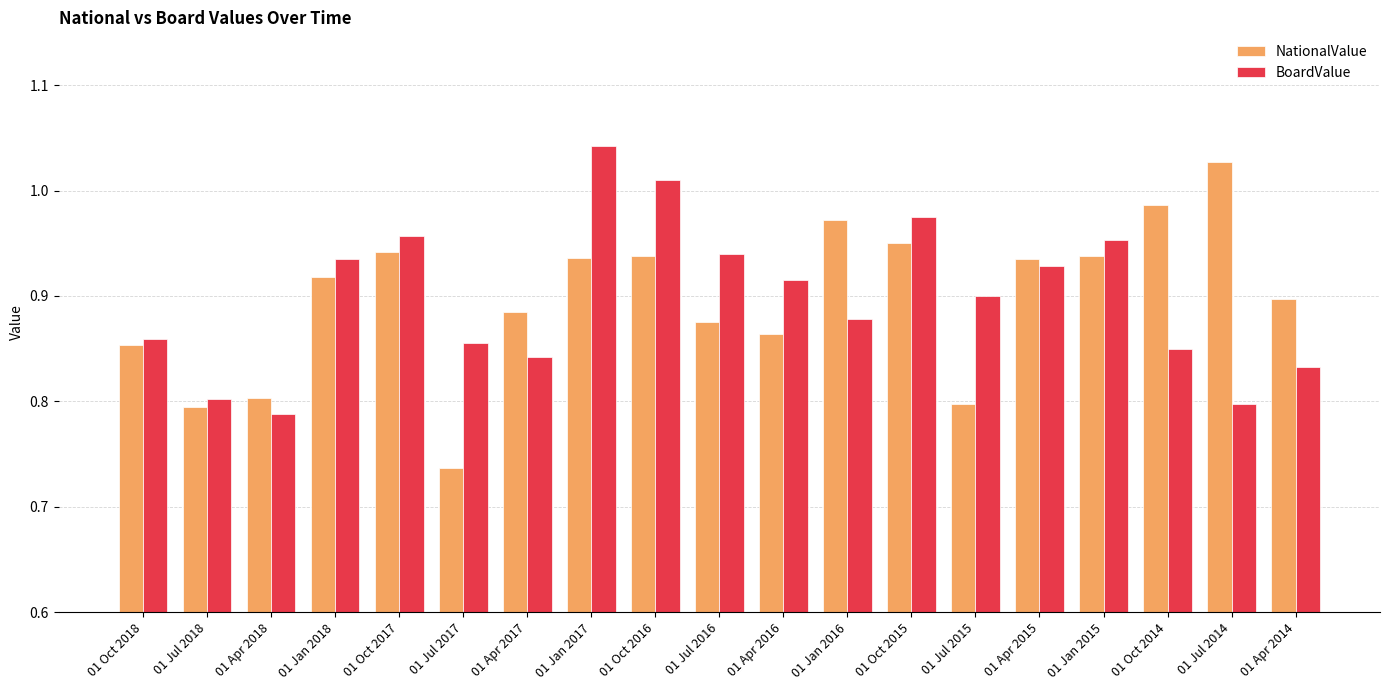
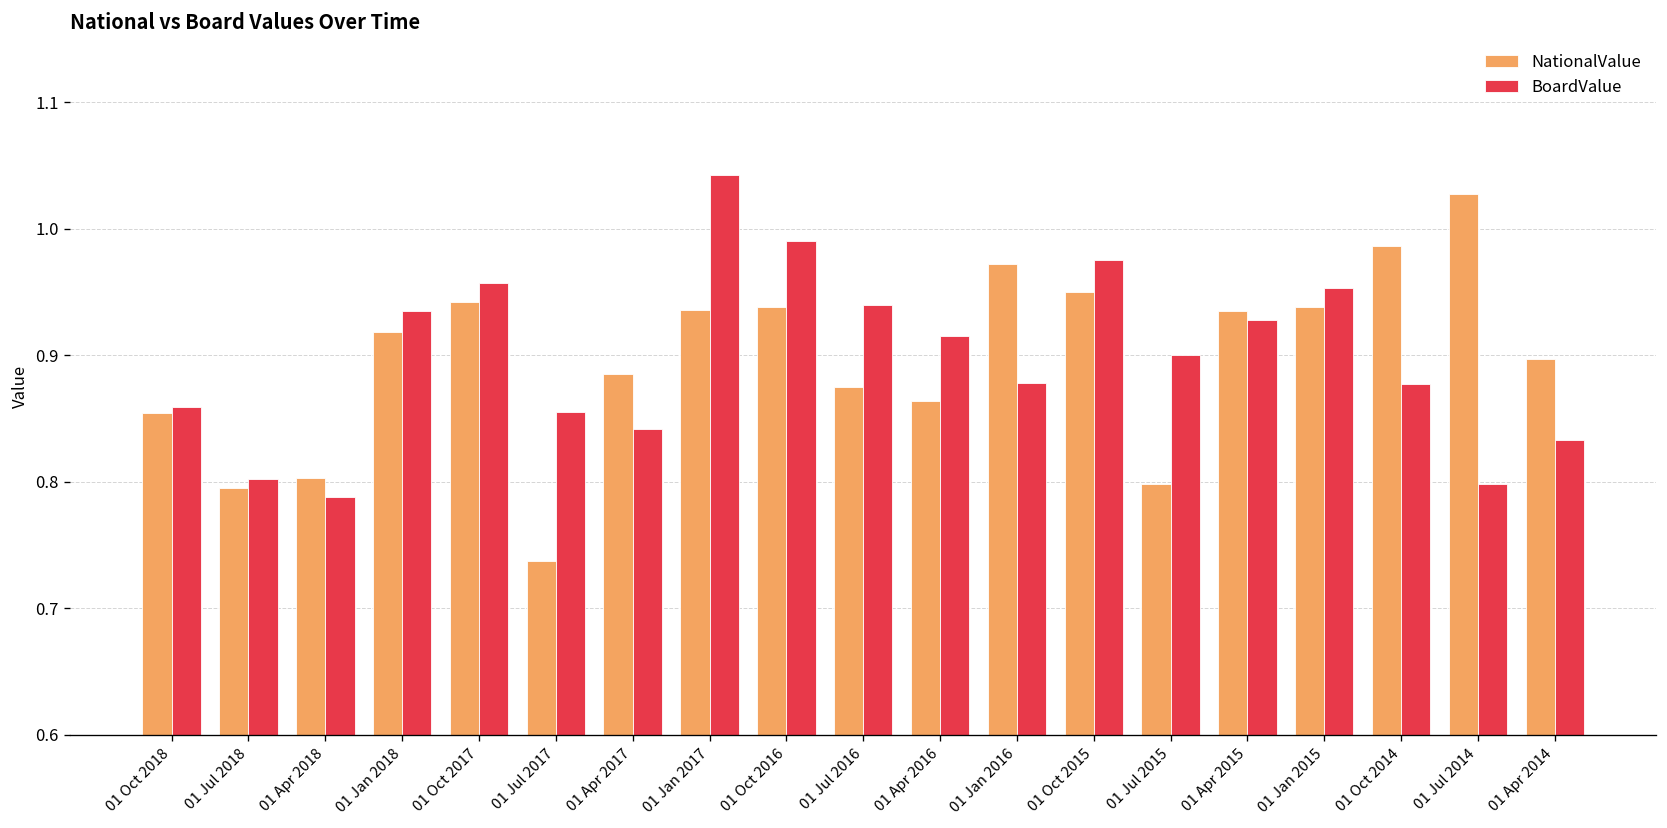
  {
    "NationalValue": {
      "01 Oct 2018": 0.854,
      "01 Jul 2018": 0.795,
      "01 Apr 2018": 0.803,
      "01 Jan 2018": 0.918,
      "01 Oct 2017": 0.942,
      "01 Jul 2017": 0.737,
      "01 Apr 2017": 0.885,
      "01 Jan 2017": 0.936,
      "01 Oct 2016": 0.938,
      "01 Jul 2016": 0.875,
      "01 Apr 2016": 0.864,
      "01 Jan 2016": 0.972,
      "01 Oct 2015": 0.950,
      "01 Jul 2015": 0.798,
      "01 Apr 2015": 0.935,
      "01 Jan 2015": 0.938,
      "01 Oct 2014": 0.986,
      "01 Jul 2014": 1.027,
      "01 Apr 2014": 0.897
    },
    "BoardValue": {
      "01 Oct 2018": 0.859,
      "01 Jul 2018": 0.802,
      "01 Apr 2018": 0.788,
      "01 Jan 2018": 0.935,
      "01 Oct 2017": 0.957,
      "01 Jul 2017": 0.855,
      "01 Apr 2017": 0.842,
      "01 Jan 2017": 1.042,
-     "01 Oct 2016": 1.01,
+     "01 Oct 2016": 0.99,
      "01 Jul 2016": 0.940,
      "01 Apr 2016": 0.915,
      "01 Jan 2016": 0.878,
      "01 Oct 2015": 0.975,
      "01 Jul 2015": 0.900,
      "01 Apr 2015": 0.928,
      "01 Jan 2015": 0.953,
-     "01 Oct 2014": 0.850,
+     "01 Oct 2014": 0.877,
      "01 Jul 2014": 0.798,
      "01 Apr 2014": 0.833
    }
  }
